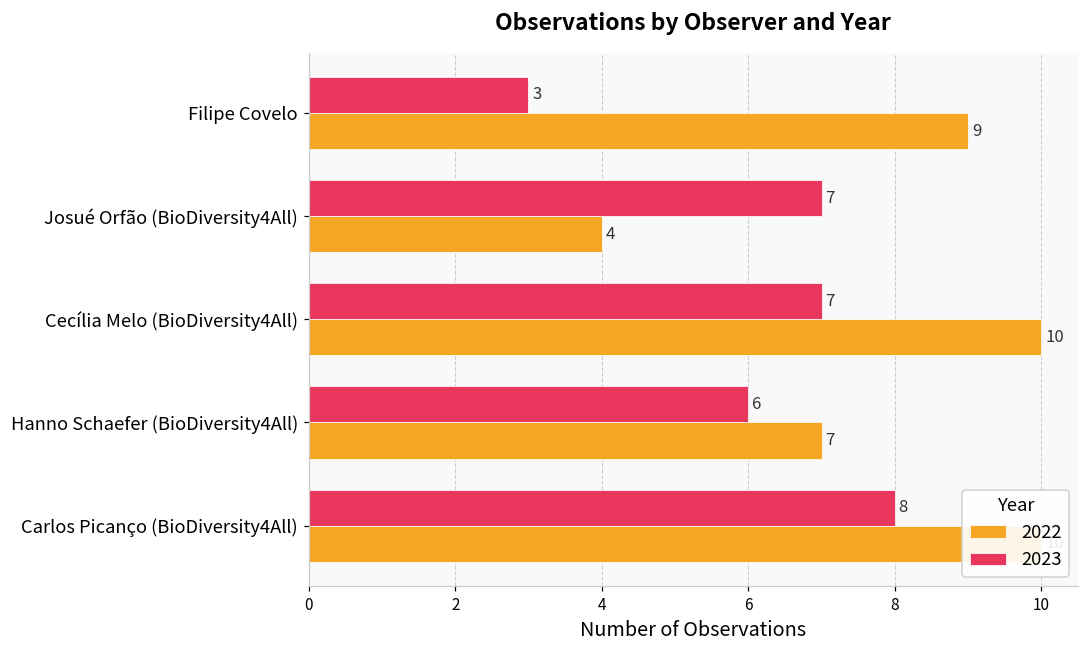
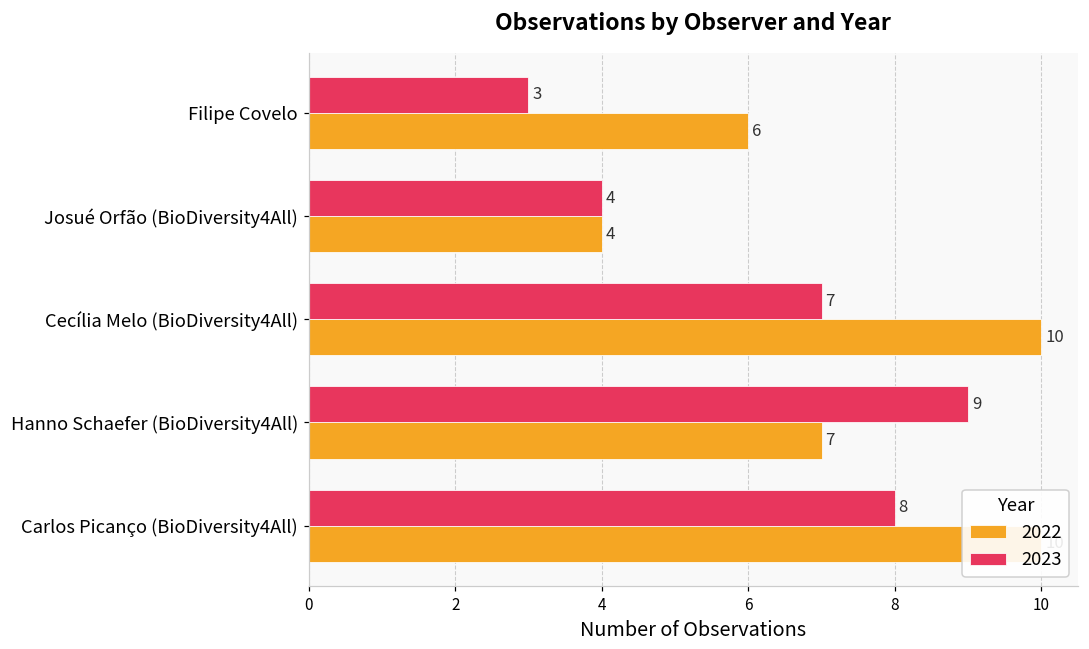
  {
    "2022": {
-     "Filipe Covelo": 9,
+     "Filipe Covelo": 6,
      "Josué Orfão (BioDiversity4All)": 4,
      "Cecília Melo (BioDiversity4All)": 10,
      "Hanno Schaefer (BioDiversity4All)": 7
    },
    "2023": {
      "Filipe Covelo": 3,
-     "Josué Orfão (BioDiversity4All)": 7,
+     "Josué Orfão (BioDiversity4All)": 4,
      "Cecília Melo (BioDiversity4All)": 7,
-     "Hanno Schaefer (BioDiversity4All)": 6,
+     "Hanno Schaefer (BioDiversity4All)": 9,
      "Carlos Picanço (BioDiversity4All)": 8
    }
  }
